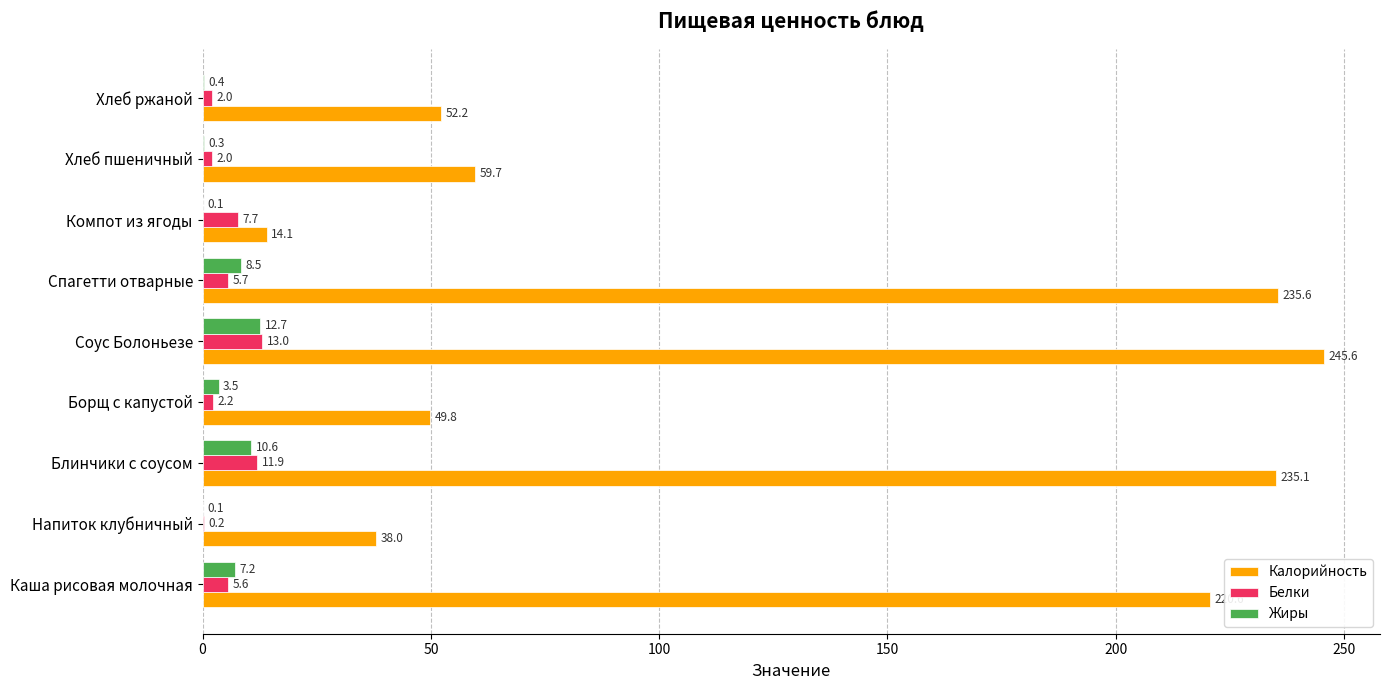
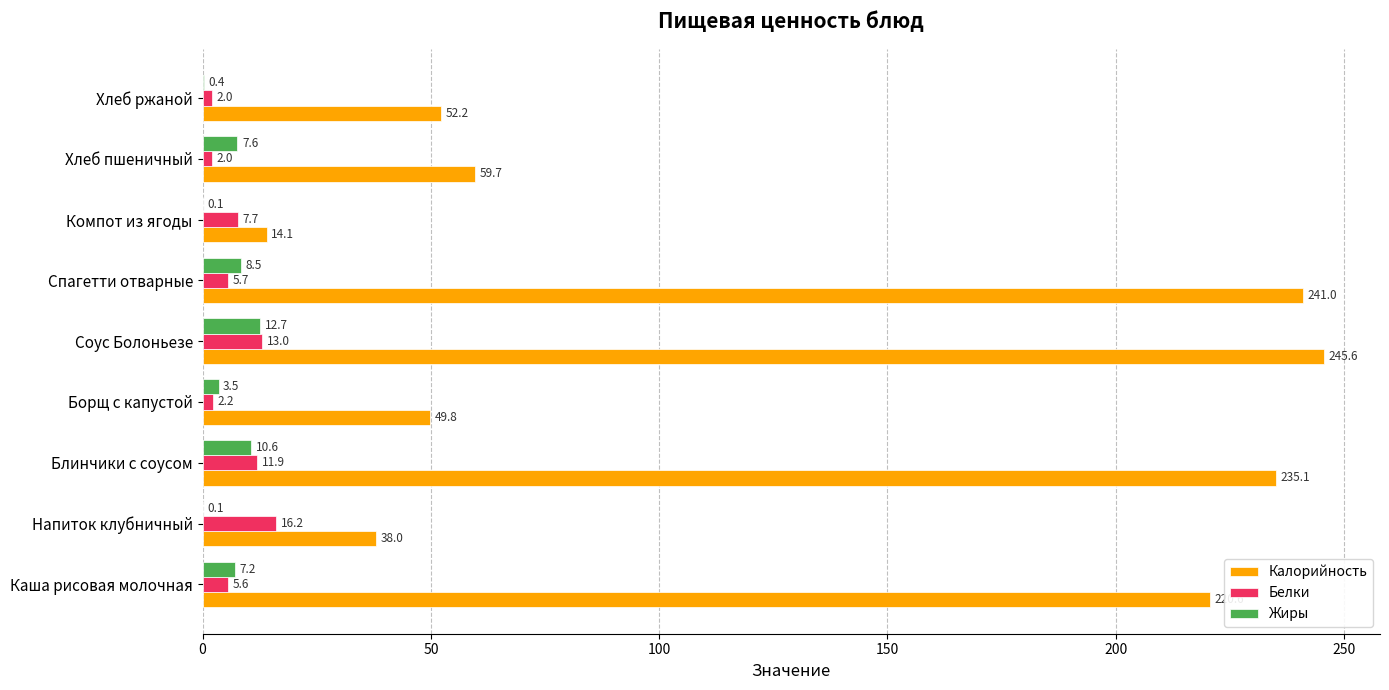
  {
    "Калорийность": {
      "Хлеб ржаной": 52.2,
      "Хлеб пшеничный": 59.7,
      "Компот из ягоды": 14.1,
-     "Спагетти отварные": 235.6,
+     "Спагетти отварные": 241.0,
      "Соус Болоньезе": 245.6,
      "Борщ с капустой": 49.8,
      "Блинчики с соусом": 235.1,
      "Напиток клубничный": 38.0
    },
    "Белки": {
      "Хлеб ржаной": 2.0,
      "Хлеб пшеничный": 2.0,
      "Компот из ягоды": 7.7,
      "Спагетти отварные": 5.7,
      "Соус Болоньезе": 13.0,
      "Борщ с капустой": 2.2,
      "Блинчики с соусом": 11.9,
-     "Напиток клубничный": 0.2,
+     "Напиток клубничный": 16.2,
      "Каша рисовая молочная": 5.6
    },
    "Жиры": {
      "Хлеб ржаной": 0.4,
-     "Хлеб пшеничный": 0.3,
+     "Хлеб пшеничный": 7.6,
      "Компот из ягоды": 0.1,
      "Спагетти отварные": 8.5,
      "Соус Болоньезе": 12.7,
      "Борщ с капустой": 3.5,
      "Блинчики с соусом": 10.6,
      "Напиток клубничный": 0.1,
      "Каша рисовая молочная": 7.2
    }
  }
